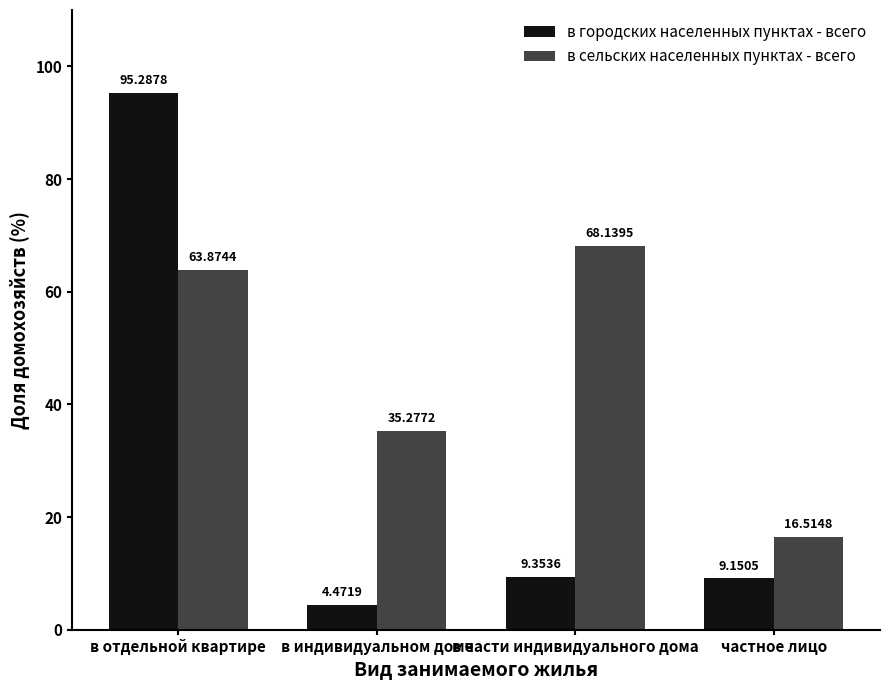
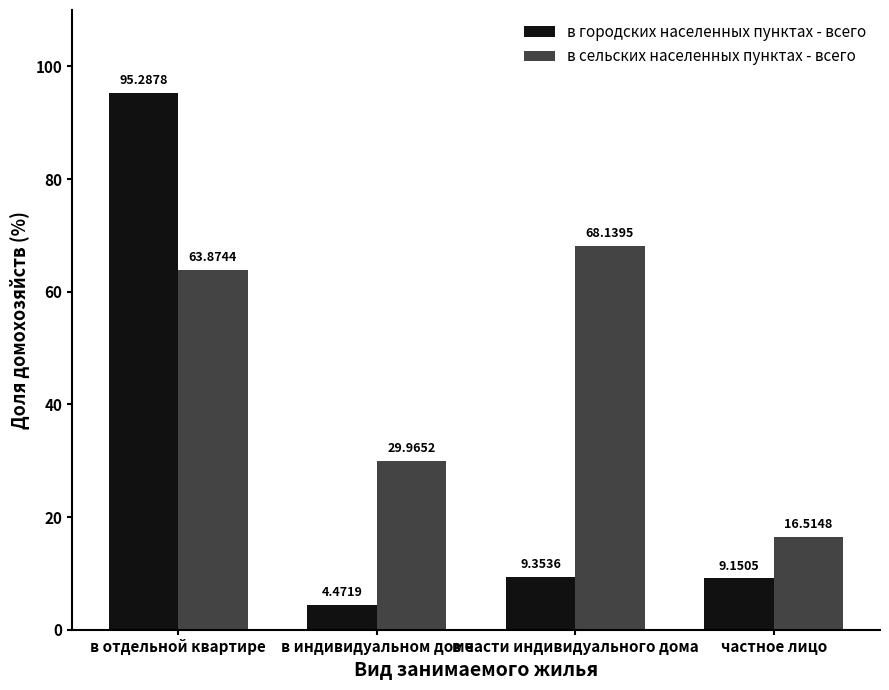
  {
    "в городских населенных пунктах - всего": {
      "в отдельной квартире": 95.2878,
      "в индивидуальном доме": 4.4719,
      "в части индивидуального дома": 9.3536,
      "частное лицо": 9.1505
    },
    "в сельских населенных пунктах - всего": {
      "в отдельной квартире": 63.8744,
-     "в индивидуальном доме": 35.2772,
+     "в индивидуальном доме": 29.9652,
      "в части индивидуального дома": 68.1395,
      "частное лицо": 16.5148
    }
  }
